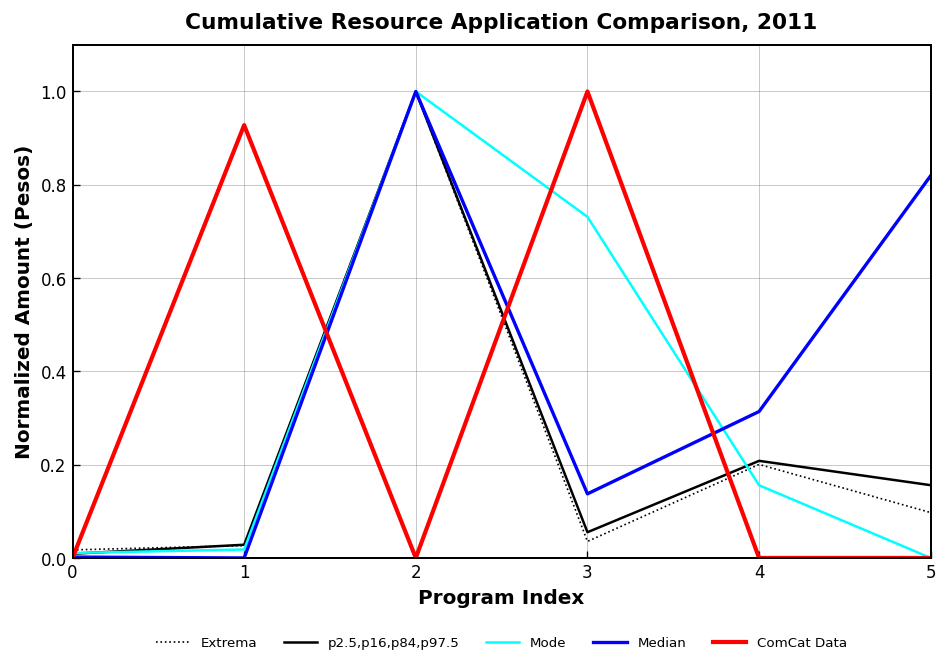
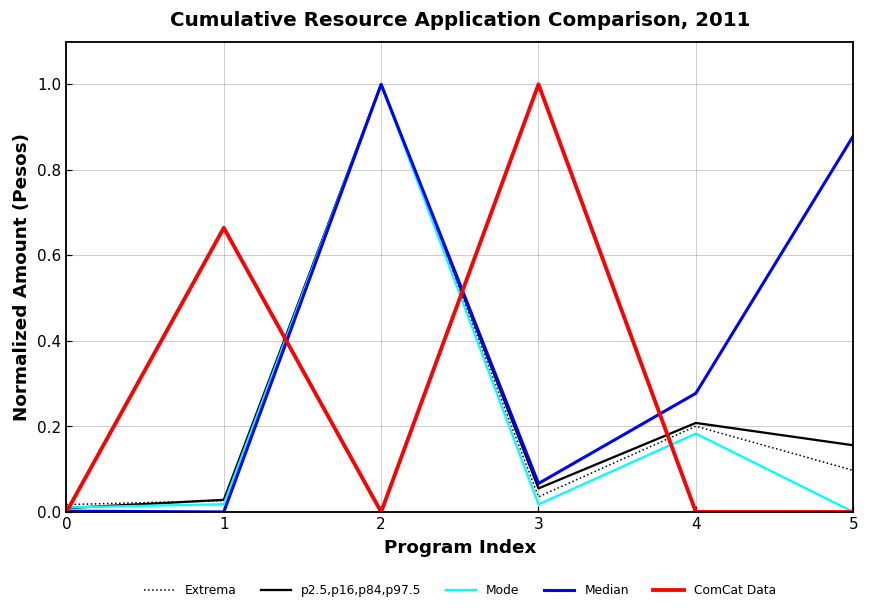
  {
    "Mode": {
      "1": 0.02,
-     "3": 0.73,
-     "4": 0.16
+     "3": 0.02,
+     "4": 0.18
    },
    "Median": {
      "1": 0.00,
-     "3": 0.14,
-     "4": 0.31,
-     "5": 0.82
+     "3": 0.07,
+     "4": 0.28,
+     "5": 0.88
    },
    "ComCat Data": {
-     "1": 0.93,
+     "1": 0.66,
      "2": 0.00,
      "3": 1.00,
      "4": 0.00
    }
  }
